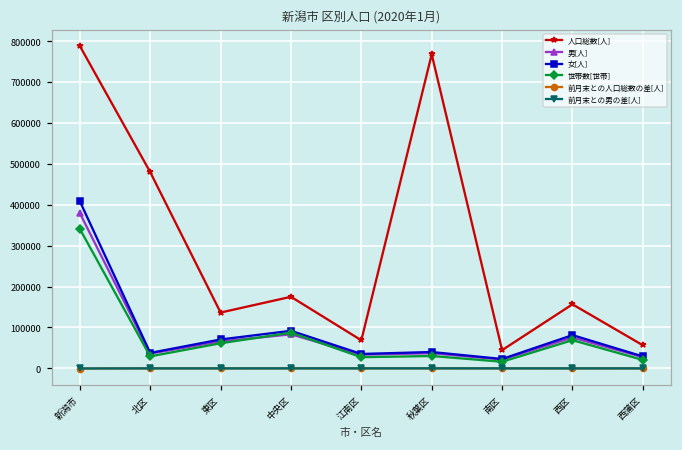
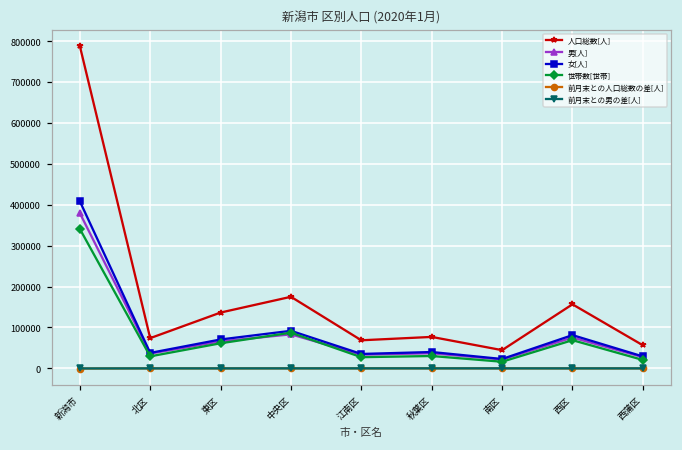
  {
    "人口総数[人]": {
      "新潟市": 790000,
-     "北区": 480000,
+     "北区": 70000,
      "東区": 140000,
      "中央区": 170000,
      "江南区": 70000,
-     "秋葉区": 770000,
+     "秋葉区": 80000,
      "南区": 40000,
      "西区": 160000,
      "西蒲区": 60000
    },
    "男[人]": {
      "新潟市": 380000
    },
    "女[人]": {
      "新潟市": 410000
    },
    "世帯数[世帯]": {
      "新潟市": 340000,
      "秋葉区": 30000
    },
    "前月末との男の差[人]": {
      "新潟市": 0,
      "北区": 0,
      "東区": 0,
      "中央区": 0,
      "江南区": 0,
      "秋葉区": 0,
      "南区": 0,
      "西区": 0,
      "西蒲区": 0
    }
  }
